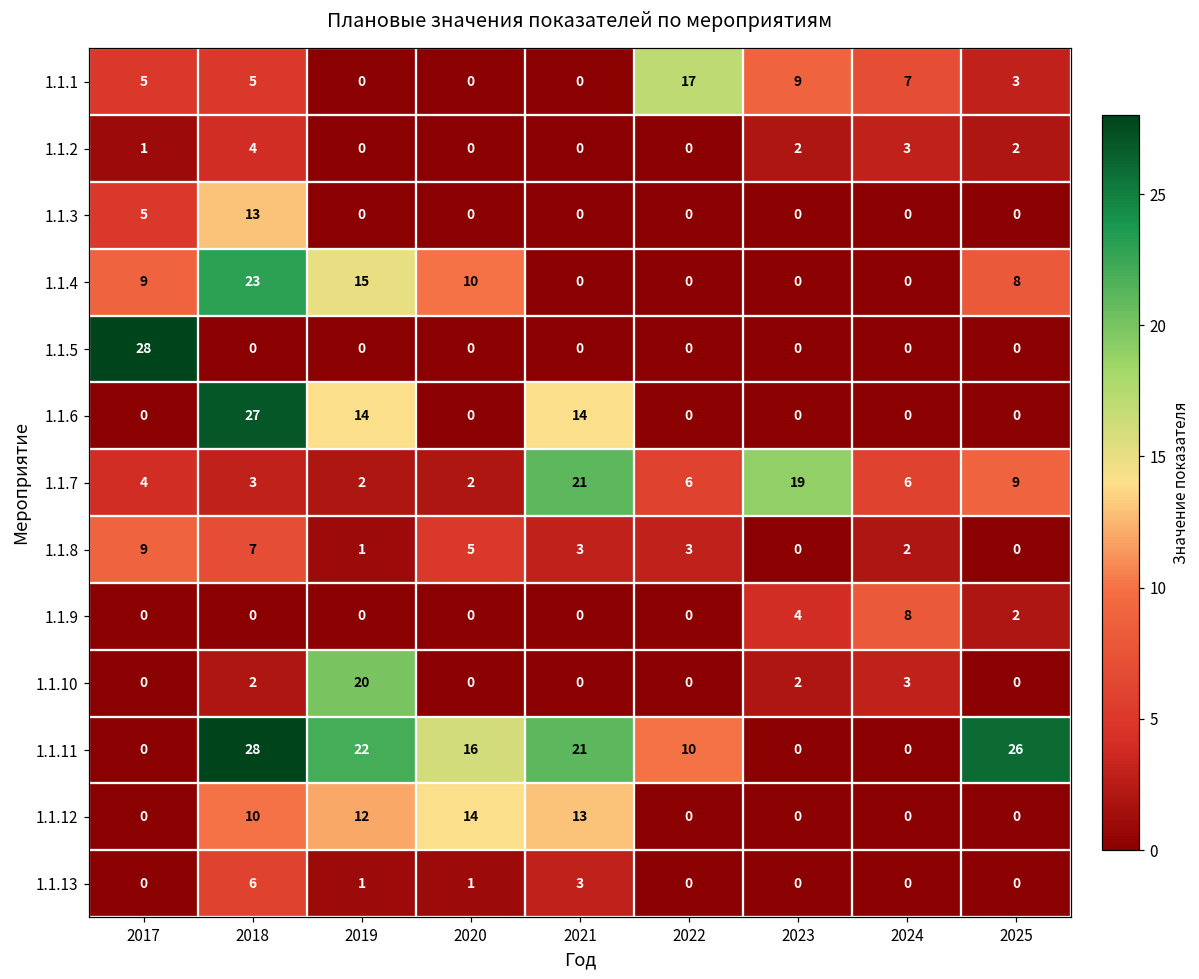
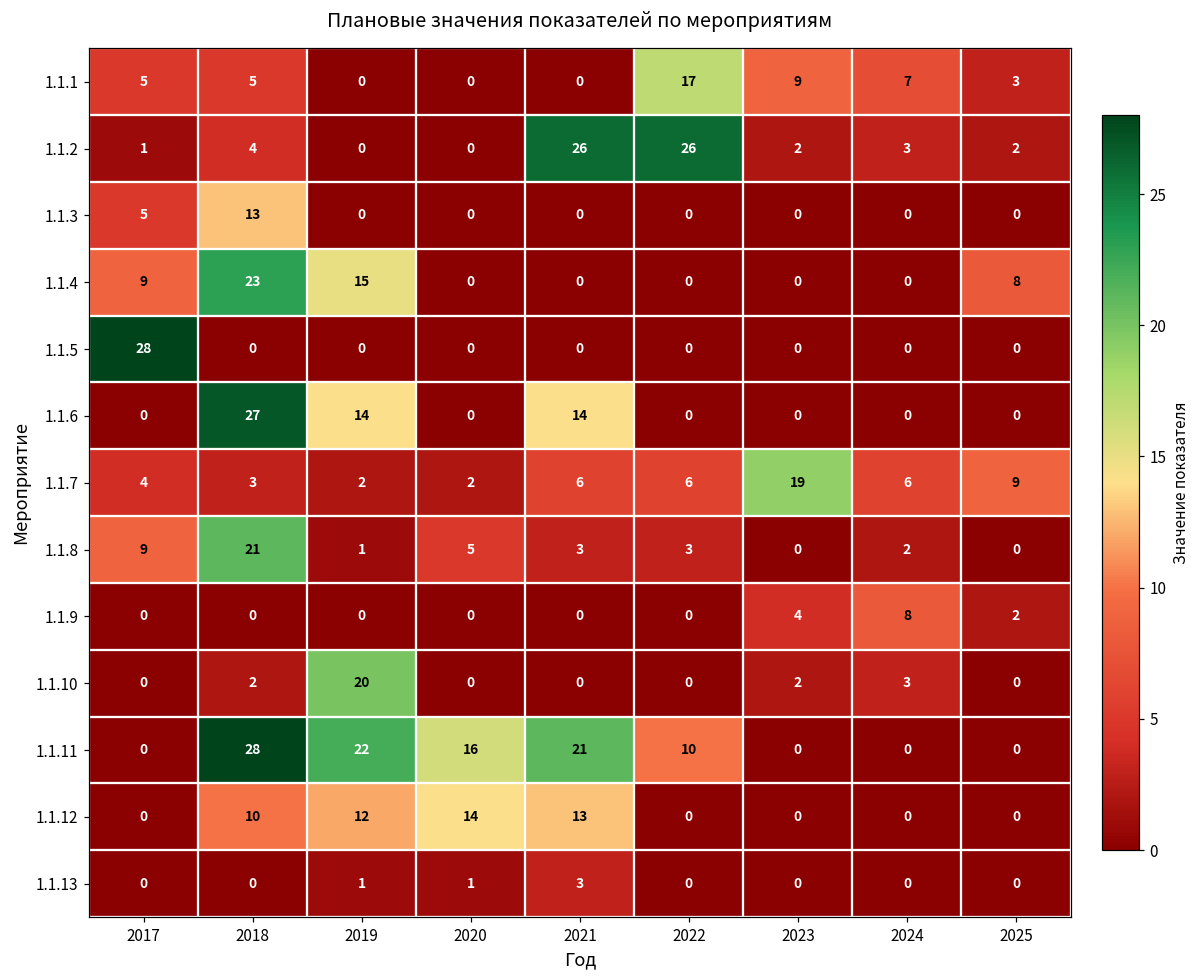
  {
    "1.1.1": {
      "2017": 5,
      "2018": 5,
      "2019": 0,
      "2020": 0,
      "2021": 0,
      "2022": 17,
      "2023": 9,
      "2024": 7,
      "2025": 3
    },
    "1.1.2": {
      "2017": 1,
      "2018": 4,
      "2019": 0,
      "2020": 0,
-     "2021": 0,
-     "2022": 0,
+     "2021": 26,
+     "2022": 26,
      "2023": 2,
      "2024": 3,
      "2025": 2
    },
    "1.1.3": {
      "2017": 5,
      "2018": 13,
      "2019": 0,
      "2020": 0,
      "2021": 0,
      "2022": 0,
      "2023": 0,
      "2024": 0,
      "2025": 0
    },
    "1.1.4": {
      "2017": 9,
      "2018": 23,
      "2019": 15,
-     "2020": 10,
+     "2020": 0,
      "2021": 0,
      "2022": 0,
      "2023": 0,
      "2024": 0,
      "2025": 8
    },
    "1.1.5": {
      "2017": 28,
      "2018": 0,
      "2019": 0,
      "2020": 0,
      "2021": 0,
      "2022": 0,
      "2023": 0,
      "2024": 0,
      "2025": 0
    },
    "1.1.6": {
      "2017": 0,
      "2018": 27,
      "2019": 14,
      "2020": 0,
      "2021": 14,
      "2022": 0,
      "2023": 0,
      "2024": 0,
      "2025": 0
    },
    "1.1.7": {
      "2017": 4,
      "2018": 3,
      "2019": 2,
      "2020": 2,
-     "2021": 21,
+     "2021": 6,
      "2022": 6,
      "2023": 19,
      "2024": 6,
      "2025": 9
    },
    "1.1.8": {
      "2017": 9,
-     "2018": 7,
+     "2018": 21,
      "2019": 1,
      "2020": 5,
      "2021": 3,
      "2022": 3,
      "2023": 0,
      "2024": 2,
      "2025": 0
    },
    "1.1.9": {
      "2017": 0,
      "2018": 0,
      "2019": 0,
      "2020": 0,
      "2021": 0,
      "2022": 0,
      "2023": 4,
      "2024": 8,
      "2025": 2
    },
    "1.1.10": {
      "2017": 0,
      "2018": 2,
      "2019": 20,
      "2020": 0,
      "2021": 0,
      "2022": 0,
      "2023": 2,
      "2024": 3,
      "2025": 0
    },
    "1.1.11": {
      "2017": 0,
      "2018": 28,
      "2019": 22,
      "2020": 16,
      "2021": 21,
      "2022": 10,
      "2023": 0,
      "2024": 0,
-     "2025": 26
+     "2025": 0
    },
    "1.1.12": {
      "2017": 0,
      "2018": 10,
      "2019": 12,
      "2020": 14,
      "2021": 13,
      "2022": 0,
      "2023": 0,
      "2024": 0,
      "2025": 0
    },
    "1.1.13": {
      "2017": 0,
-     "2018": 6,
+     "2018": 0,
      "2019": 1,
      "2020": 1,
      "2021": 3,
      "2022": 0,
      "2023": 0,
      "2024": 0,
      "2025": 0
    }
  }
